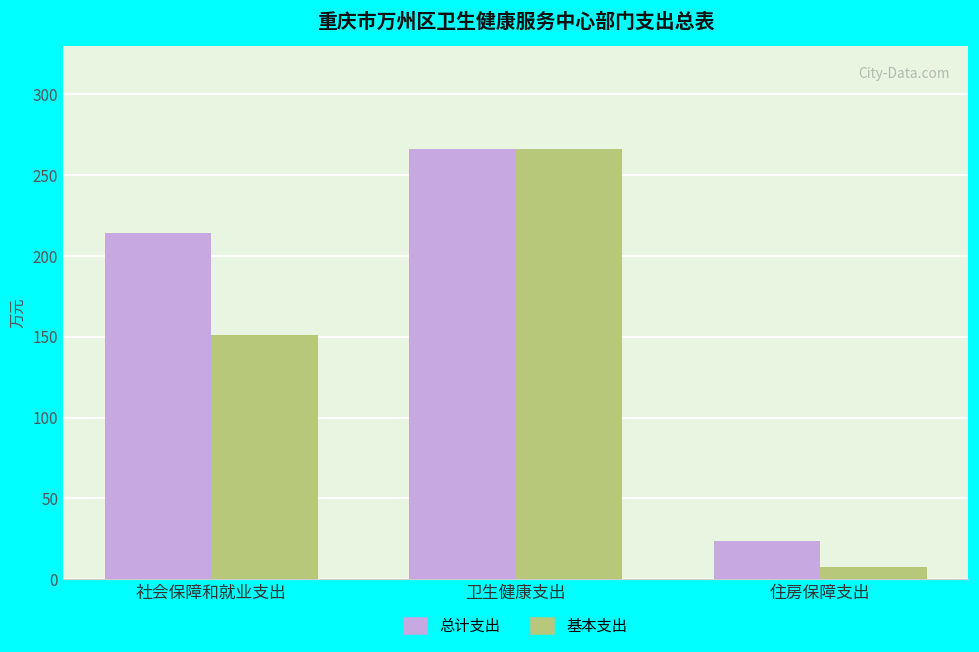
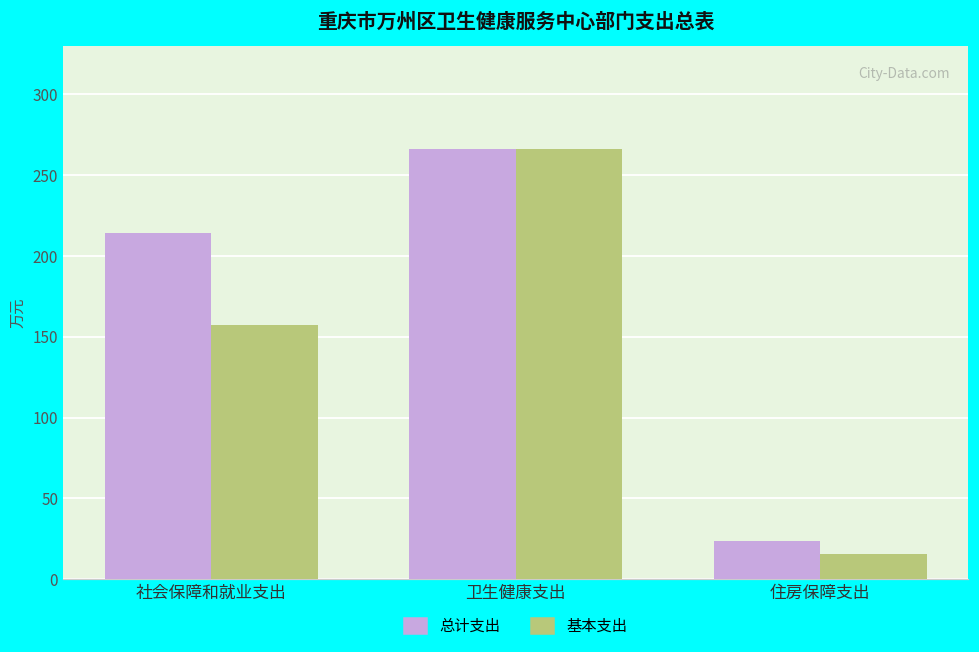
  {
    "总计支出": {
      "社会保障和就业支出": 214,
      "卫生健康支出": 266,
      "住房保障支出": 24
    },
    "基本支出": {
-     "社会保障和就业支出": 151,
+     "社会保障和就业支出": 157,
      "卫生健康支出": 266,
-     "住房保障支出": 7
+     "住房保障支出": 16
    }
  }
